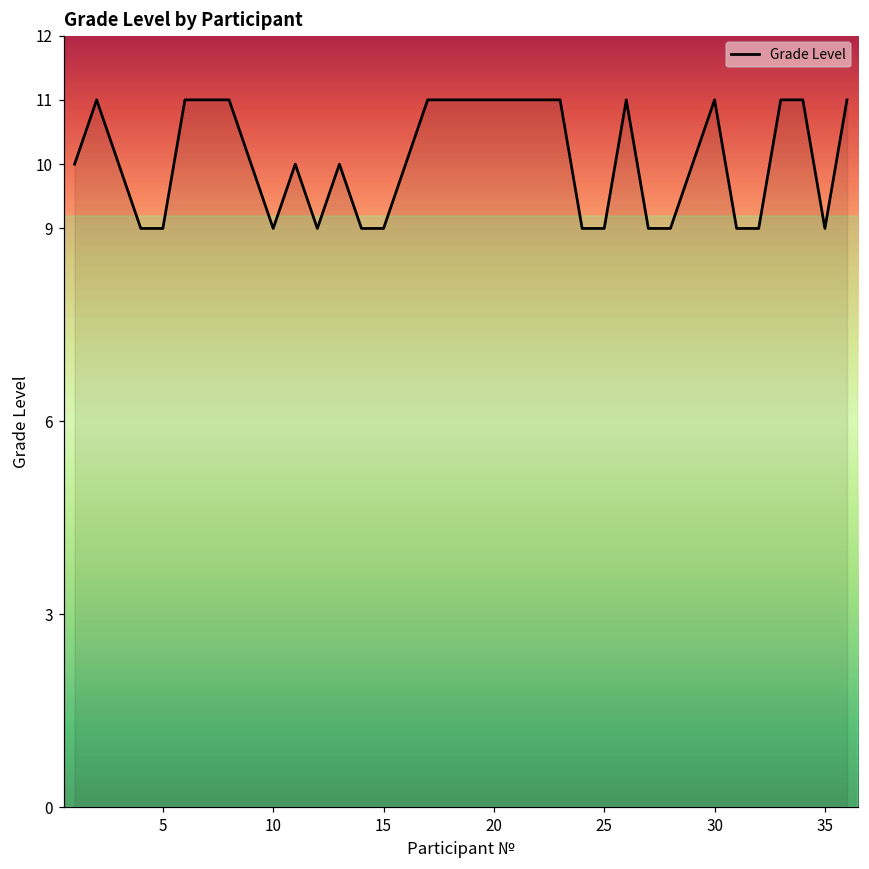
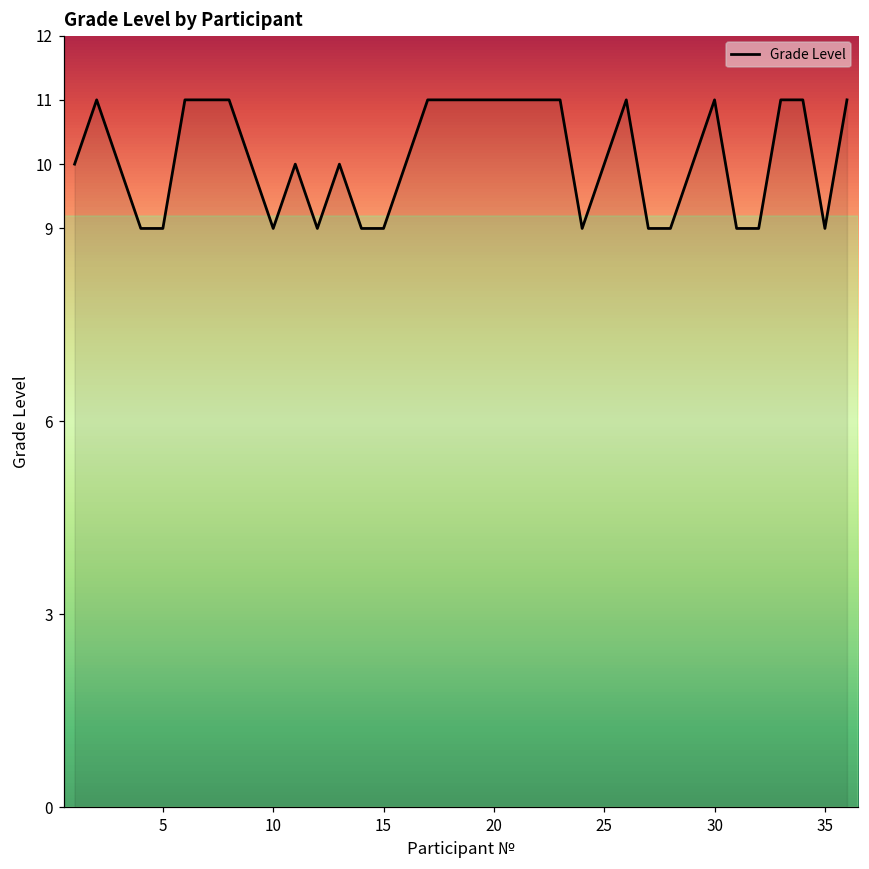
  {
    "5": 9,
    "10": 9,
    "15": 9,
    "20": 11,
-   "25": 9,
+   "25": 10,
    "30": 11,
    "35": 9
  }
